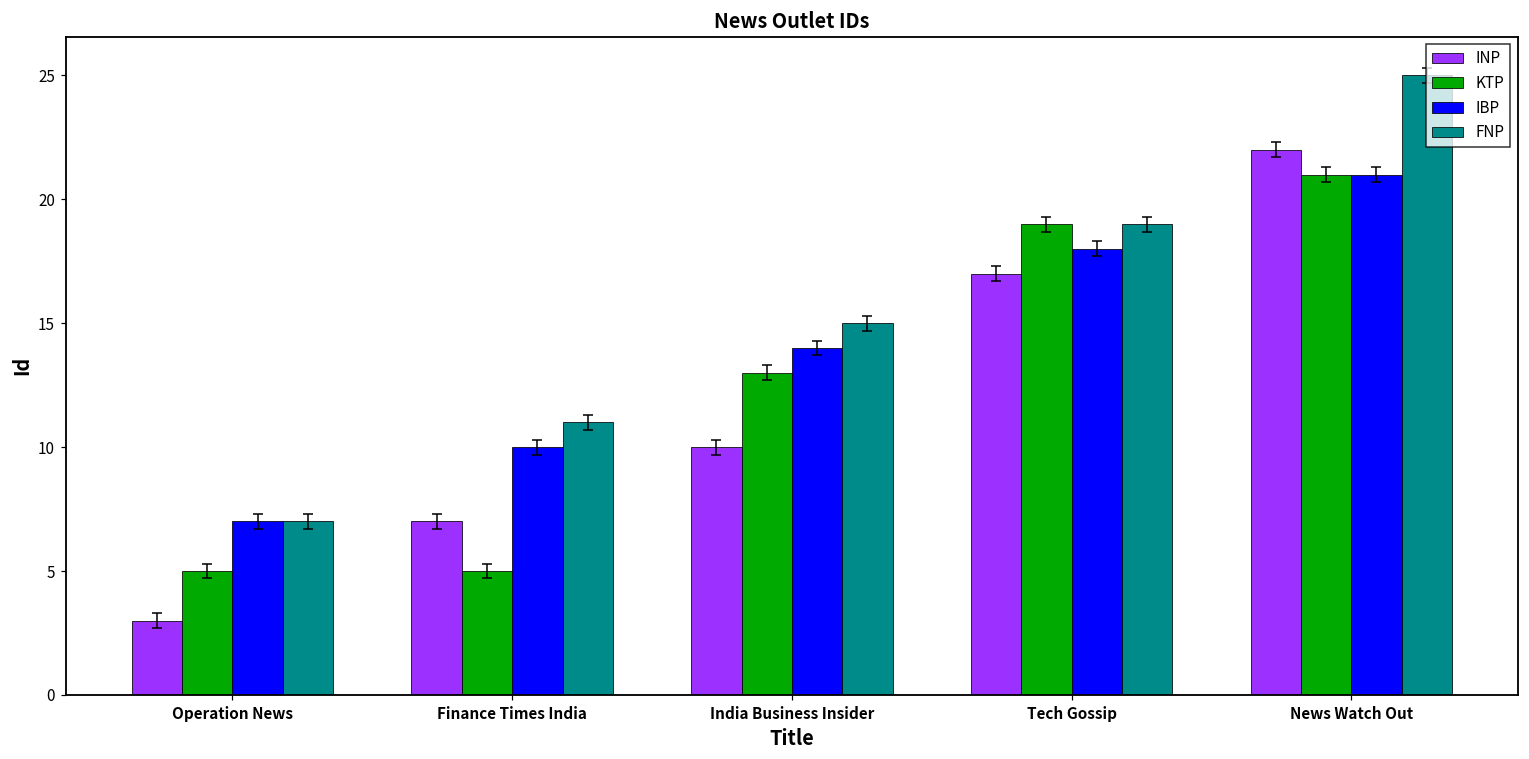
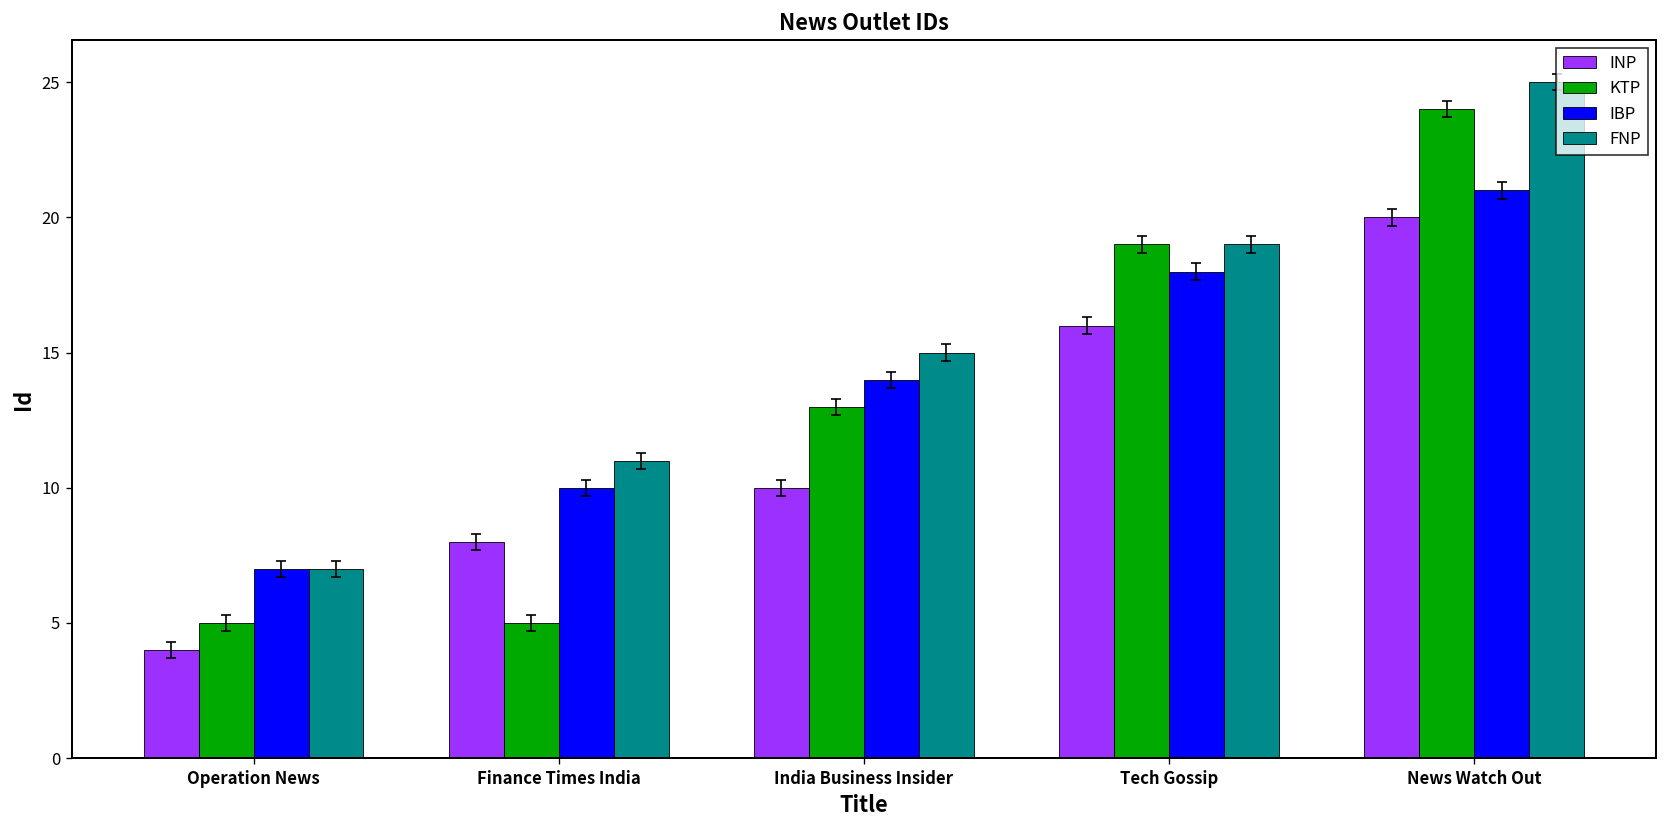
  {
    "INP": {
-     "Operation News": 3,
-     "Finance Times India": 7,
+     "Operation News": 4,
+     "Finance Times India": 8,
      "India Business Insider": 10,
-     "Tech Gossip": 17,
-     "News Watch Out": 22
+     "Tech Gossip": 16,
+     "News Watch Out": 20
    },
    "KTP": {
      "Operation News": 5,
      "Finance Times India": 5,
      "India Business Insider": 13,
      "Tech Gossip": 19,
-     "News Watch Out": 21
+     "News Watch Out": 24
    },
    "IBP": {
      "Operation News": 7,
      "Finance Times India": 10,
      "India Business Insider": 14,
      "Tech Gossip": 18,
      "News Watch Out": 21
    }
  }
